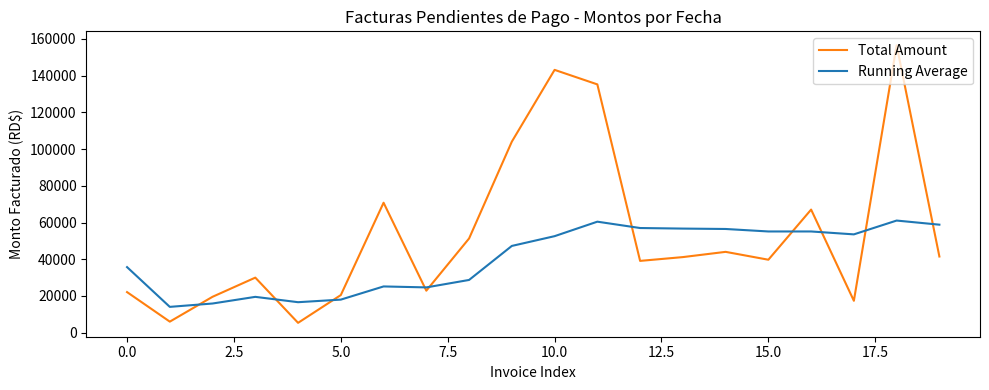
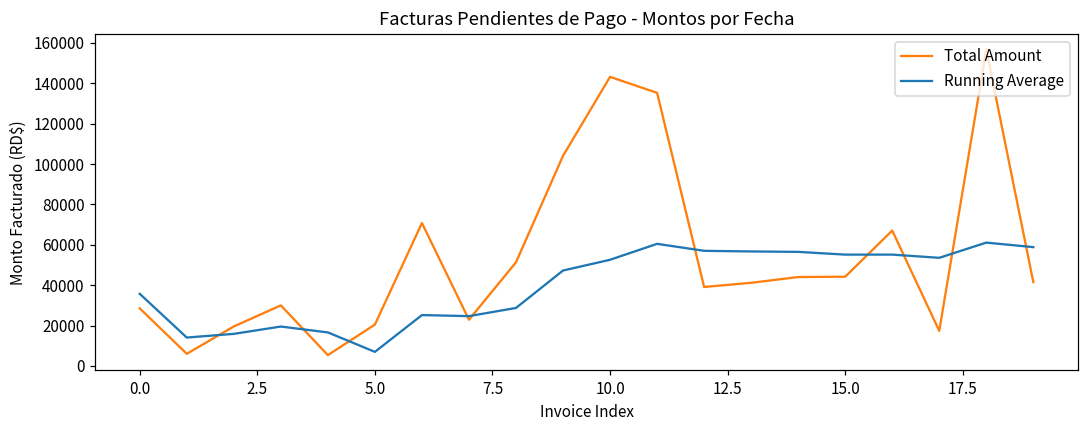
  {
    "Total Amount": {
-     "0.0": 22000,
+     "0.0": 29000,
      "5.0": 21000,
      "10.0": 143000,
-     "15.0": 40000
+     "15.0": 44000
    },
    "Running Average": {
      "0.0": 36000,
-     "5.0": 18000,
+     "5.0": 7000,
      "10.0": 53000,
      "15.0": 55000
    }
  }
